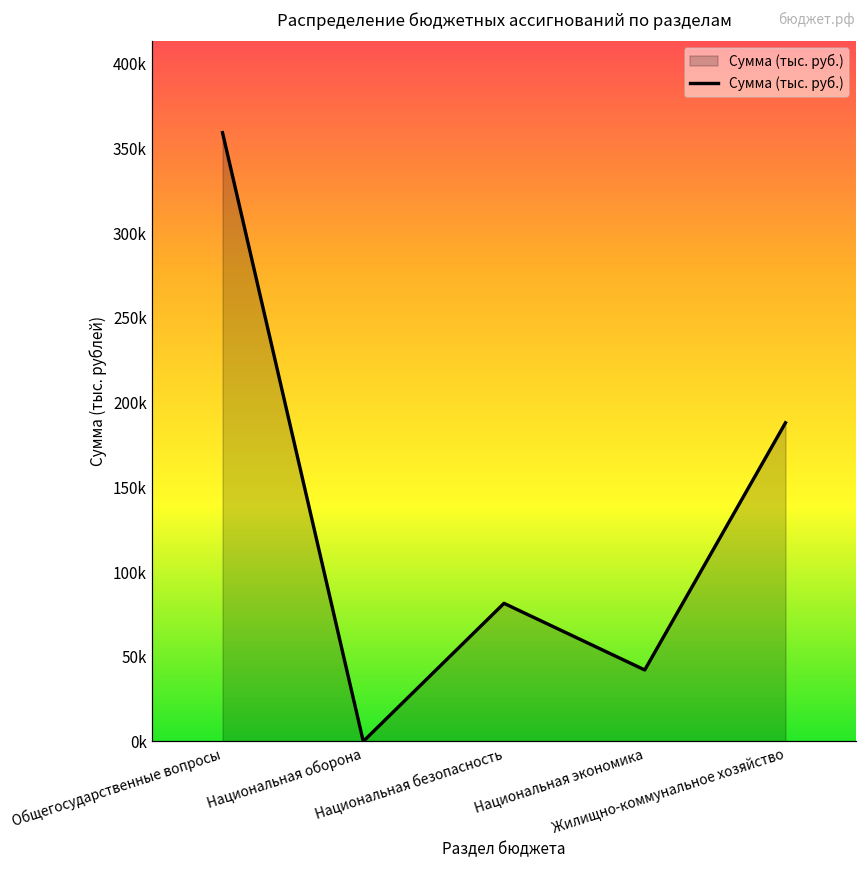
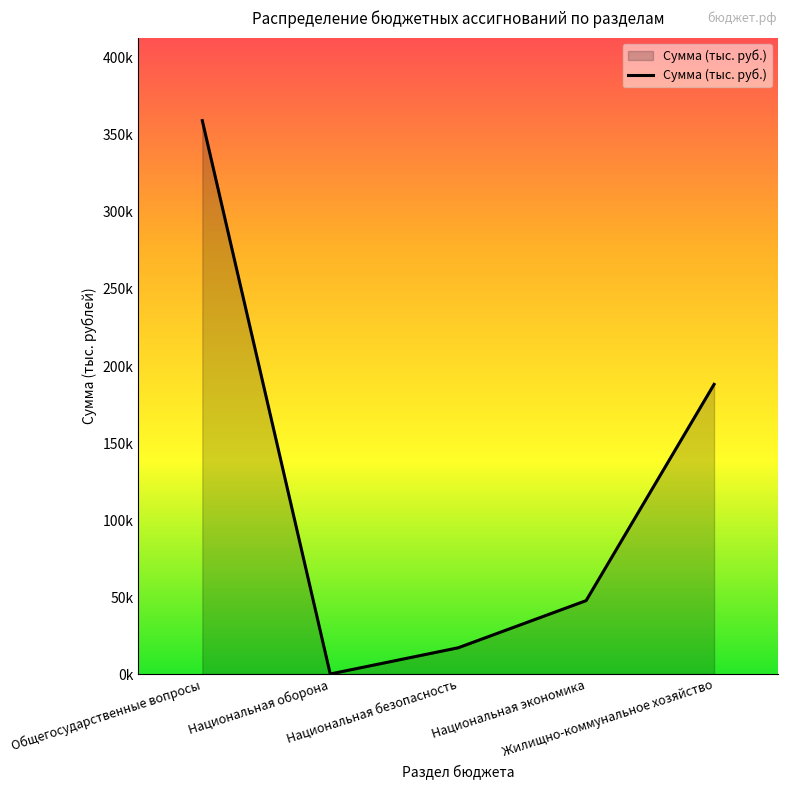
  {
    "Общегосударственные вопросы": 359000,
    "Национальная оборона": 0,
-   "Национальная безопасность": 82000,
-   "Национальная экономика": 42000,
+   "Национальная безопасность": 17000,
+   "Национальная экономика": 48000,
    "Жилищно-коммунальное хозяйство": 188000
  }
